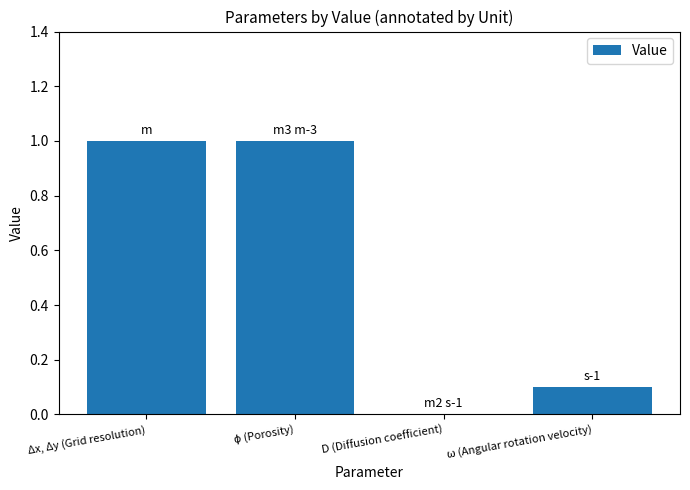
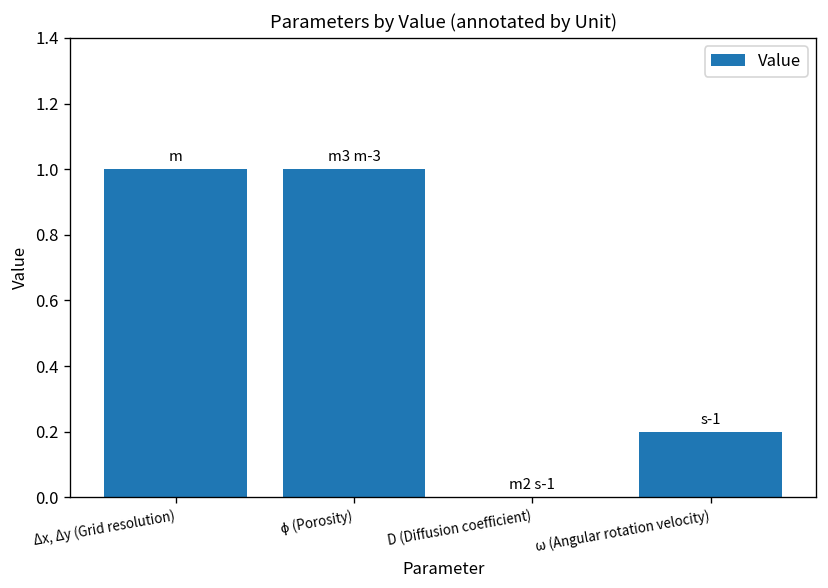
  {
    "Δx, Δy (Grid resolution)": 1.0,
    "ϕ (Porosity)": 1.0,
    "D (Diffusion coefficient)": 0.0,
-   "ω (Angular rotation velocity)": 0.1
+   "ω (Angular rotation velocity)": 0.2
  }
